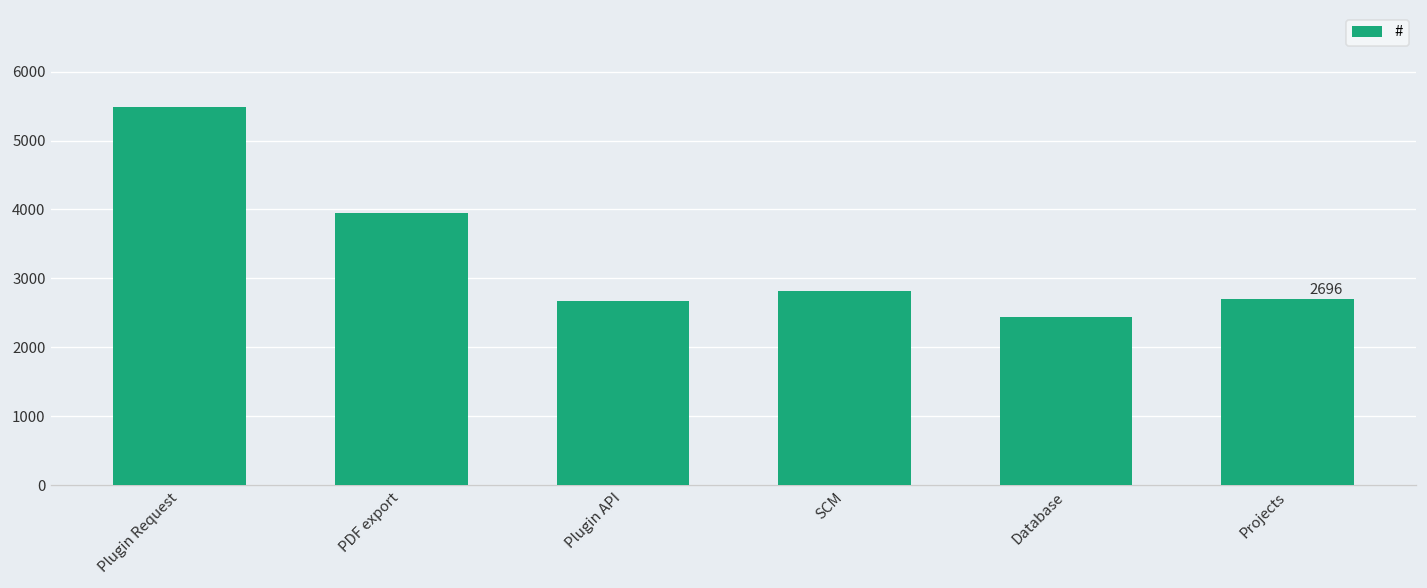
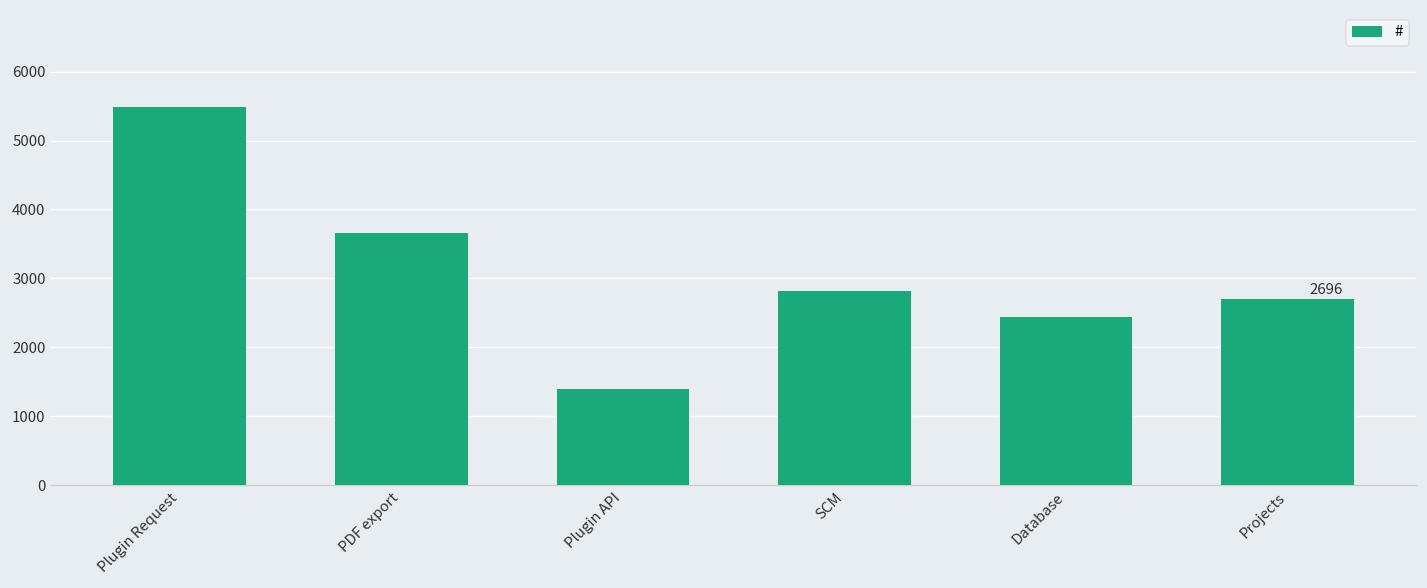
  {
    "Plugin Request": 5500,
-   "PDF export": 4000,
-   "Plugin API": 2700,
+   "PDF export": 3700,
+   "Plugin API": 1400,
    "SCM": 2800,
    "Database": 2400
  }
